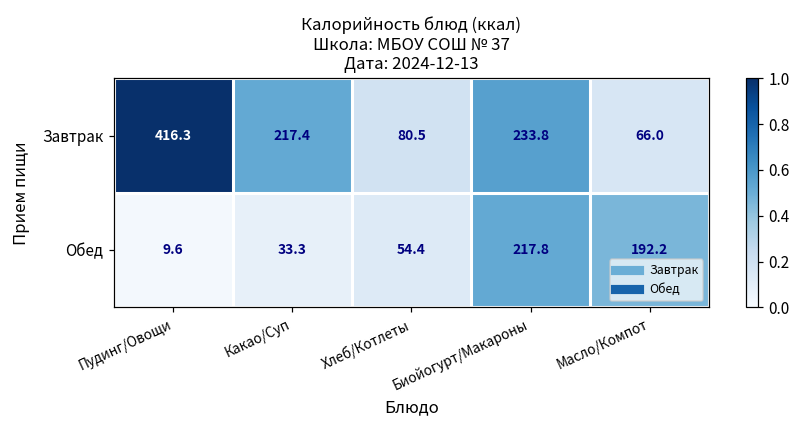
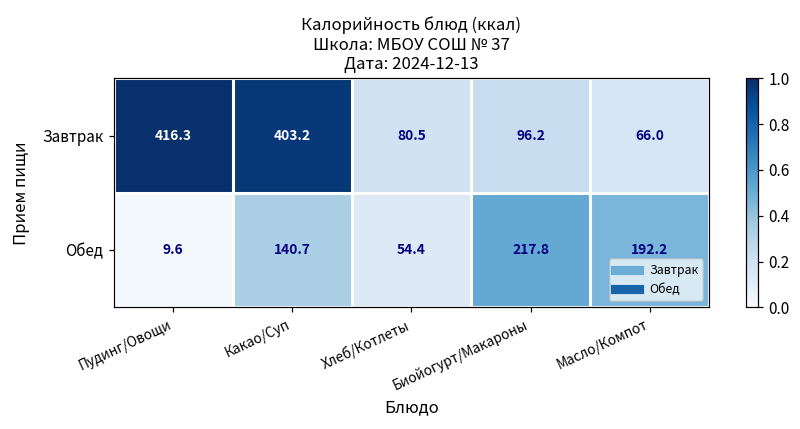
  {
    "Завтрак": {
      "Пудинг/Овощи": 416.3,
-     "Какао/Суп": 217.4,
+     "Какао/Суп": 403.2,
      "Хлеб/Котлеты": 80.5,
-     "Биойогурт/Макароны": 233.8,
+     "Биойогурт/Макароны": 96.2,
      "Масло/Компот": 66.0
    },
    "Обед": {
      "Пудинг/Овощи": 9.6,
-     "Какао/Суп": 33.3,
+     "Какао/Суп": 140.7,
      "Хлеб/Котлеты": 54.4,
      "Биойогурт/Макароны": 217.8,
      "Масло/Компот": 192.2
    }
  }
